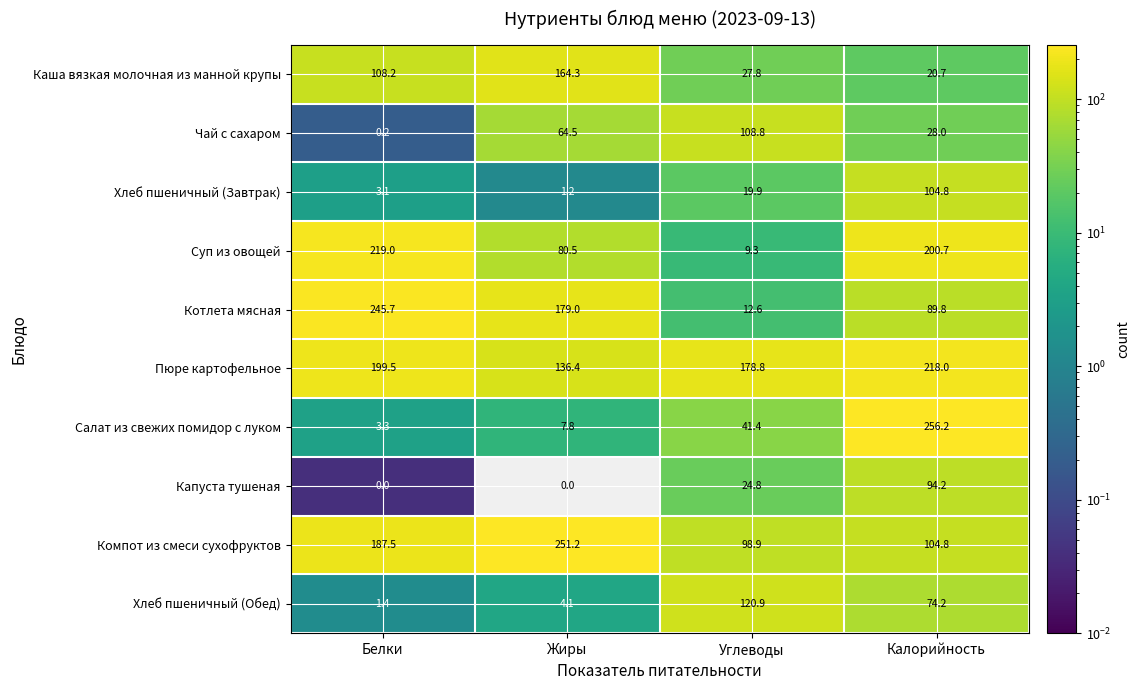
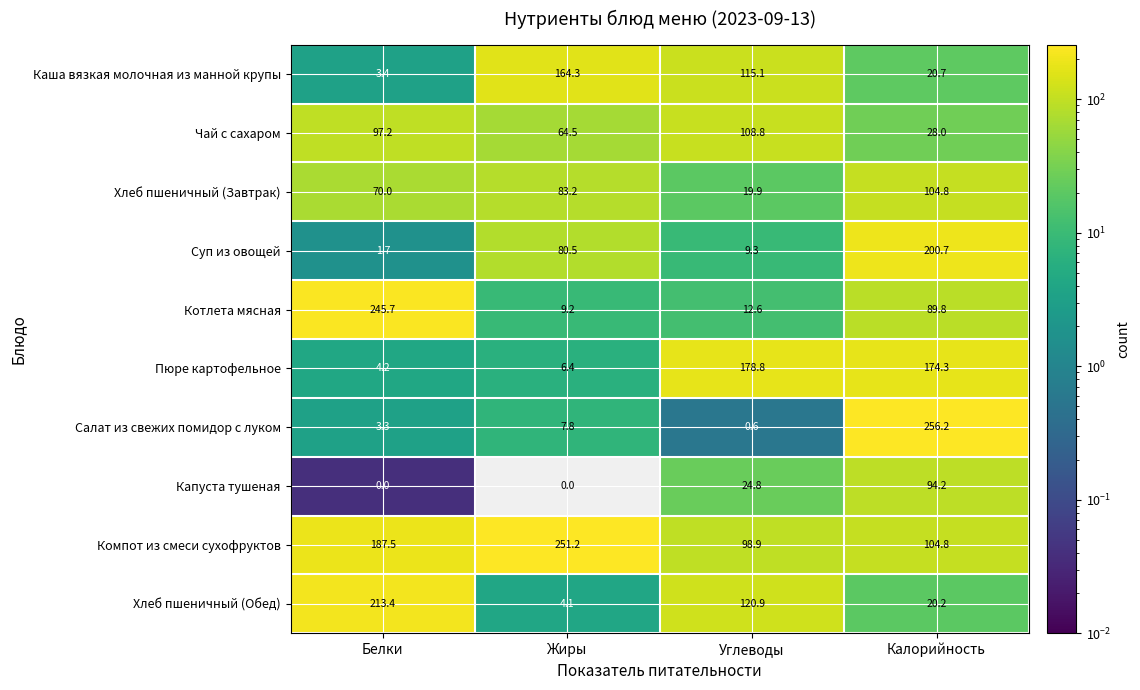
  {
    "Каша вязкая молочная из манной крупы": {
-     "Белки": 108.2,
+     "Белки": 3.4,
      "Жиры": 164.3,
-     "Углеводы": 27.8,
+     "Углеводы": 115.1,
      "Калорийность": 20.7
    },
    "Чай с сахаром": {
-     "Белки": 0.2,
+     "Белки": 97.2,
      "Жиры": 64.5,
      "Углеводы": 108.8,
      "Калорийность": 28.0
    },
    "Хлеб пшеничный (Завтрак)": {
-     "Белки": 3.1,
-     "Жиры": 1.2,
+     "Белки": 70.0,
+     "Жиры": 83.2,
      "Углеводы": 19.9,
      "Калорийность": 104.8
    },
    "Суп из овощей": {
-     "Белки": 219.0,
+     "Белки": 1.7,
      "Жиры": 80.5,
      "Углеводы": 9.3,
      "Калорийность": 200.7
    },
    "Котлета мясная": {
      "Белки": 245.7,
-     "Жиры": 179.0,
+     "Жиры": 9.2,
      "Углеводы": 12.6,
      "Калорийность": 89.8
    },
    "Пюре картофельное": {
-     "Белки": 199.5,
-     "Жиры": 136.4,
+     "Белки": 4.2,
+     "Жиры": 6.4,
      "Углеводы": 178.8,
-     "Калорийность": 218.0
+     "Калорийность": 174.3
    },
    "Салат из свежих помидор с луком": {
      "Белки": 3.3,
      "Жиры": 7.8,
-     "Углеводы": 41.4,
+     "Углеводы": 0.6,
      "Калорийность": 256.2
    },
    "Капуста тушеная": {
      "Белки": 0.0,
      "Жиры": 0.0,
      "Углеводы": 24.8,
      "Калорийность": 94.2
    },
    "Компот из смеси сухофруктов": {
      "Белки": 187.5,
      "Жиры": 251.2,
      "Углеводы": 98.9,
      "Калорийность": 104.8
    },
    "Хлеб пшеничный (Обед)": {
-     "Белки": 1.4,
+     "Белки": 213.4,
      "Жиры": 4.1,
      "Углеводы": 120.9,
-     "Калорийность": 74.2
+     "Калорийность": 20.2
    }
  }
